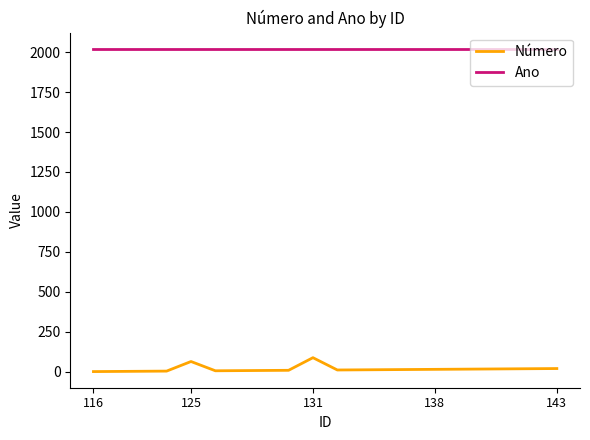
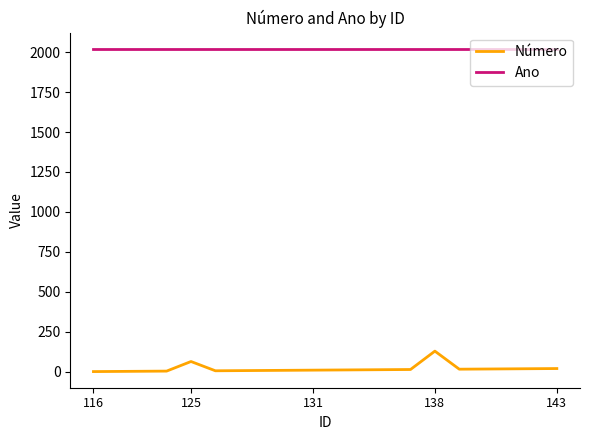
  {
    "Número": {
      "116": 0,
      "125": 60,
-     "131": 90,
-     "138": 20,
+     "131": 10,
+     "138": 130,
      "143": 20
    },
    "Ano": {
      "116": 2020,
      "125": 2020,
      "131": 2020,
      "138": 2020
    }
  }
